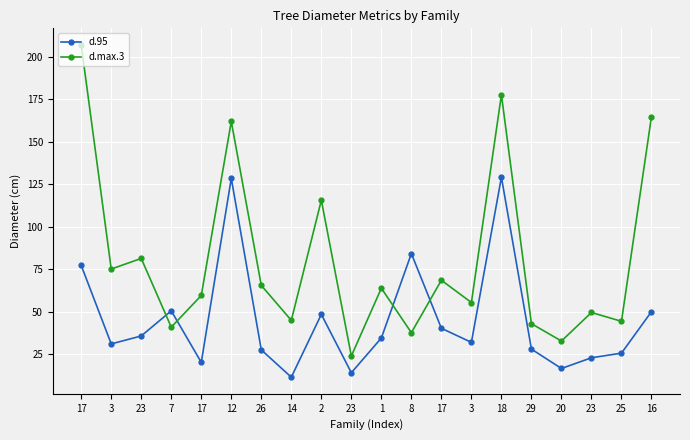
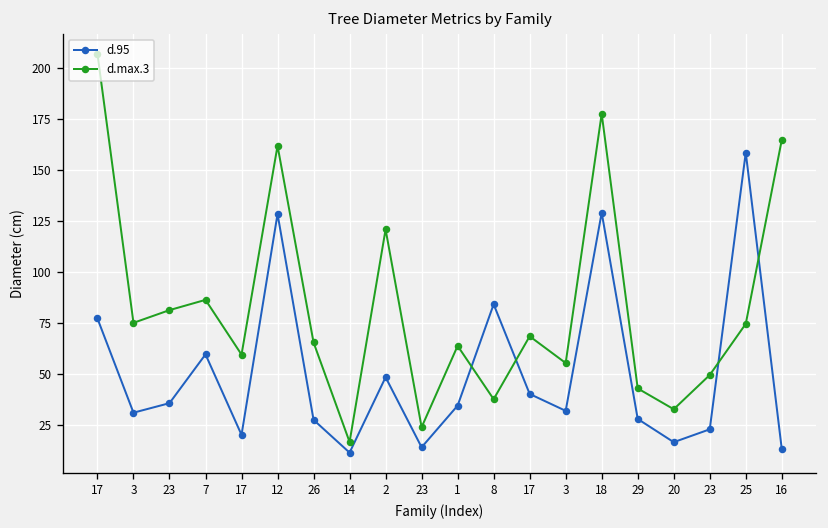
  {
    "d.95": {
-     "7": 50,
+     "7": 60,
      "12": 129,
      "26": 27,
      "14": 11,
      "2": 48,
      "1": 34,
      "8": 84,
      "18": 129,
      "29": 28,
      "20": 17,
-     "25": 26,
-     "16": 50
+     "25": 159,
+     "16": 13
    },
    "d.max.3": {
-     "7": 41,
+     "7": 86,
      "12": 162,
      "26": 65,
-     "14": 45,
-     "2": 116,
+     "14": 17,
+     "2": 121,
      "1": 64,
      "8": 38,
      "18": 178,
      "29": 43,
      "20": 33,
-     "25": 44,
+     "25": 75,
      "16": 165
    }
  }
